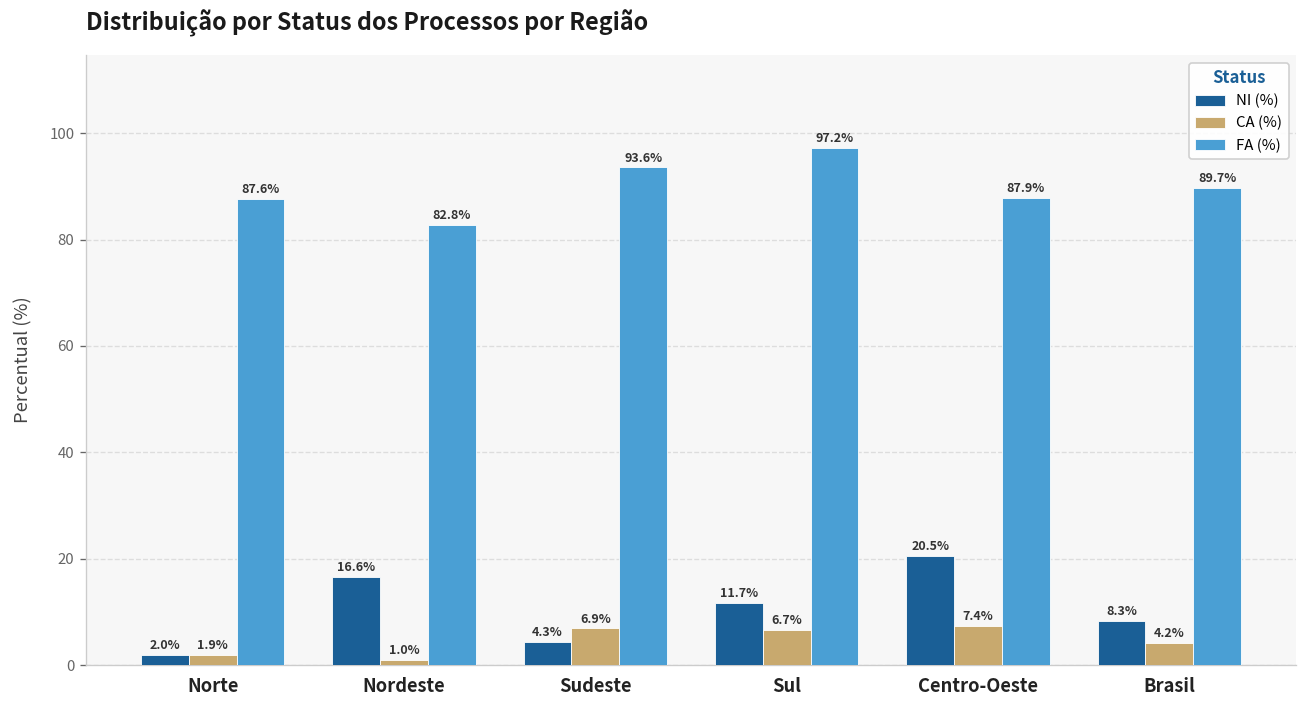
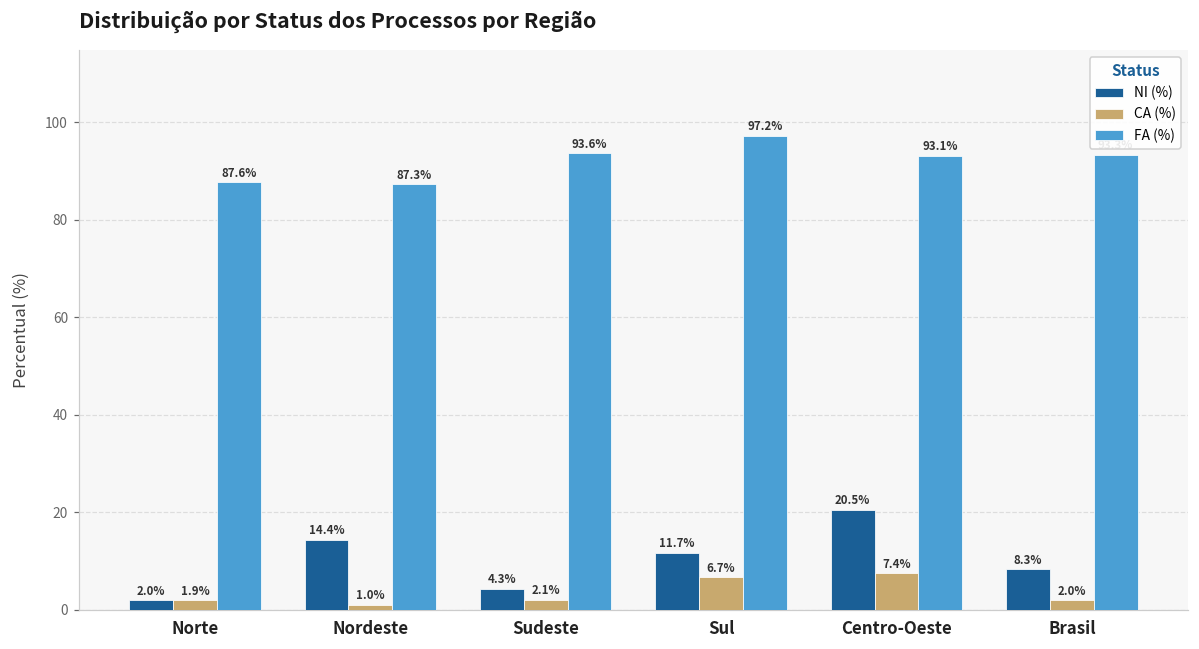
  {
    "NI (%)": {
      "Norte": "2.0%",
-     "Nordeste": "16.6%",
+     "Nordeste": "14.4%",
      "Sudeste": "4.3%",
      "Sul": "11.7%",
      "Centro-Oeste": "20.5%",
      "Brasil": "8.3%"
    },
    "CA (%)": {
      "Norte": "1.9%",
      "Nordeste": "1.0%",
-     "Sudeste": "6.9%",
+     "Sudeste": "2.1%",
      "Sul": "6.7%",
      "Centro-Oeste": "7.4%",
-     "Brasil": "4.2%"
+     "Brasil": "2.0%"
    },
    "FA (%)": {
      "Norte": "87.6%",
-     "Nordeste": "82.8%",
+     "Nordeste": "87.3%",
      "Sudeste": "93.6%",
      "Sul": "97.2%",
-     "Centro-Oeste": "87.9%",
-     "Brasil": "90"
+     "Centro-Oeste": "93.1%",
+     "Brasil": "93"
    }
  }
